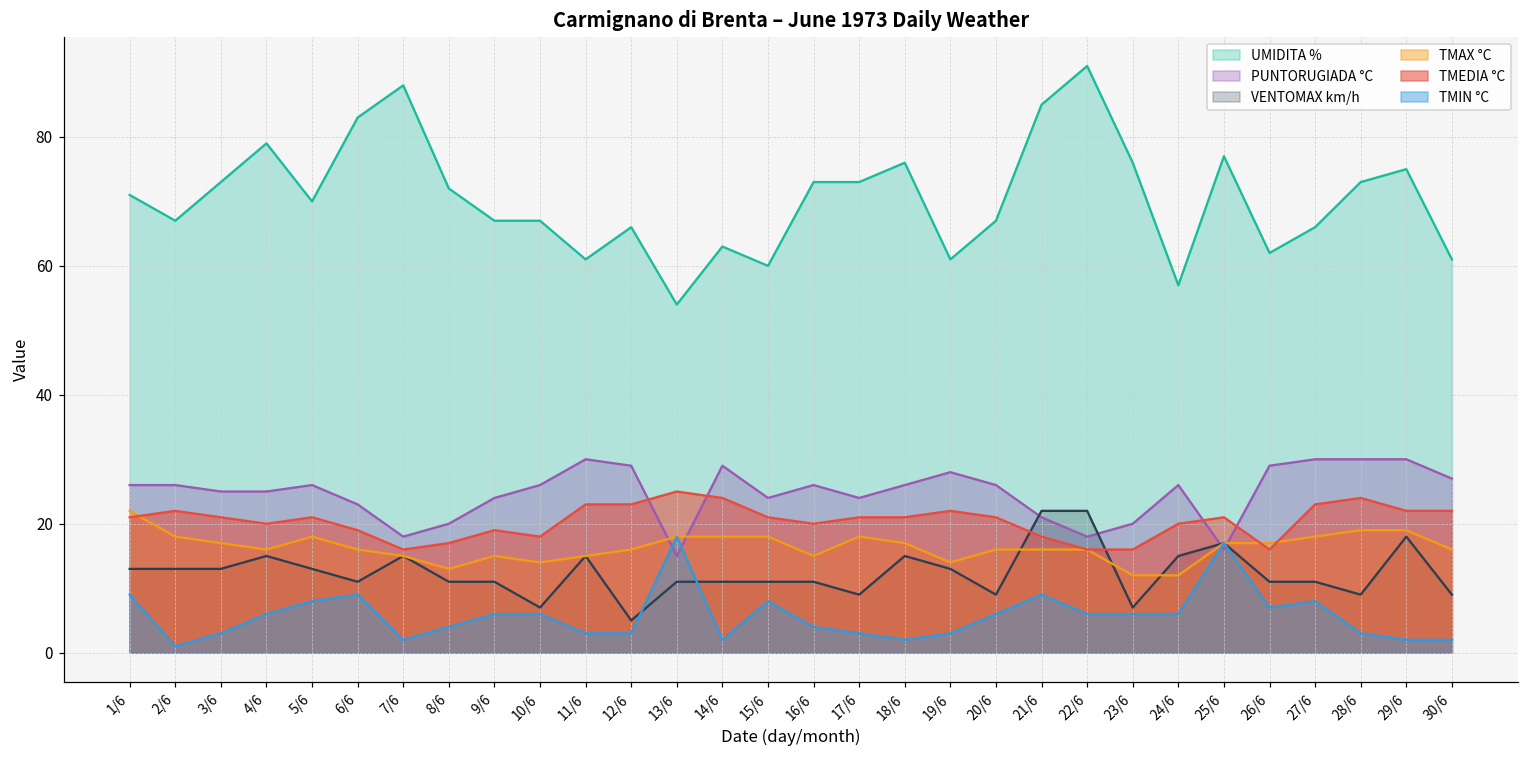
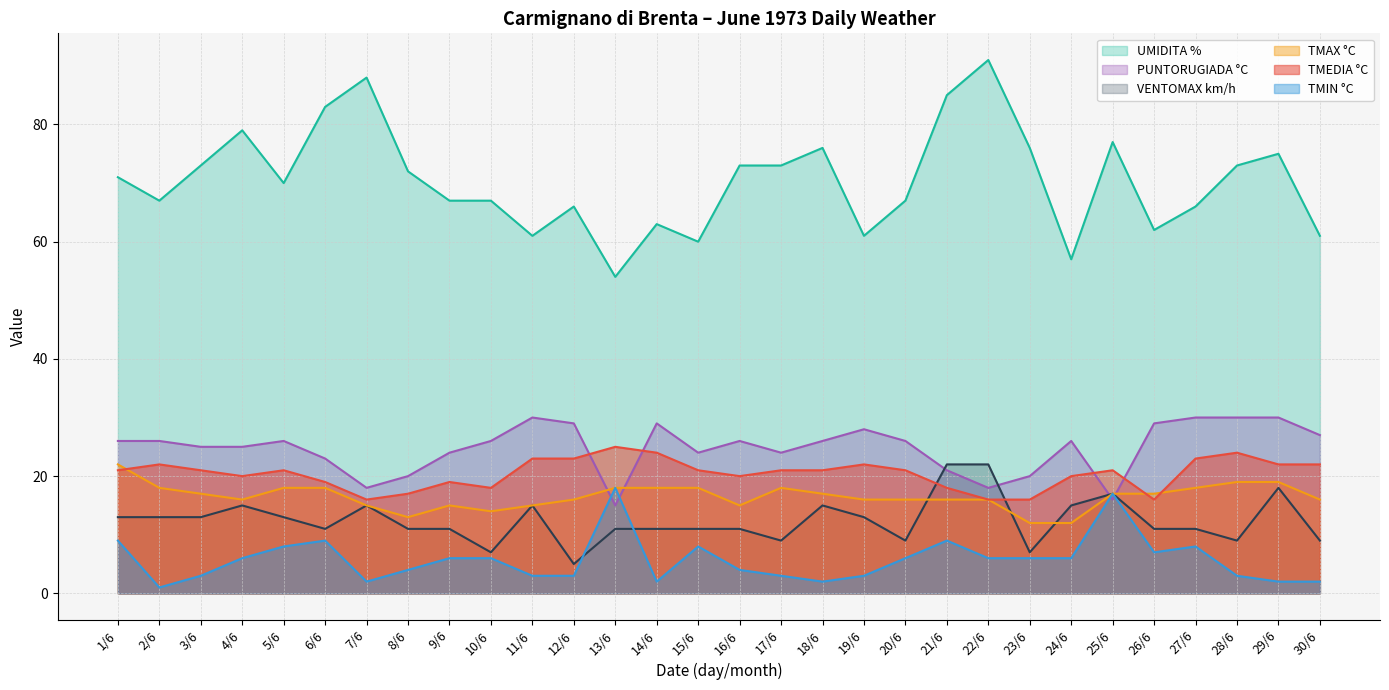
  {
    "TMAX °C": {
      "1/6": 22,
      "2/6": 18,
      "3/6": 17,
      "4/6": 16,
      "5/6": 18,
-     "6/6": 16,
+     "6/6": 18,
      "8/6": 13,
      "9/6": 15,
      "10/6": 14,
      "12/6": 16,
      "14/6": 18,
      "15/6": 18,
      "16/6": 15,
      "17/6": 18,
      "18/6": 17,
-     "19/6": 14,
+     "19/6": 16,
      "20/6": 16,
      "21/6": 16,
      "23/6": 12,
      "24/6": 12,
      "26/6": 17,
      "27/6": 18,
      "28/6": 19,
      "29/6": 19,
      "30/6": 16
    },
    "TMEDIA °C": {
      "1/6": 21,
      "2/6": 22,
      "3/6": 21,
      "4/6": 20,
      "5/6": 21,
      "6/6": 19,
      "7/6": 16,
      "8/6": 17,
      "9/6": 19,
      "10/6": 18,
      "11/6": 23,
      "12/6": 23,
      "13/6": 25,
      "14/6": 24,
      "15/6": 21,
      "16/6": 20,
      "17/6": 21,
      "18/6": 21,
      "19/6": 22,
      "20/6": 21,
      "21/6": 18,
      "23/6": 16,
      "24/6": 20,
      "25/6": 21,
      "26/6": 16,
      "27/6": 23,
      "28/6": 24,
      "29/6": 22,
      "30/6": 22
    }
  }
